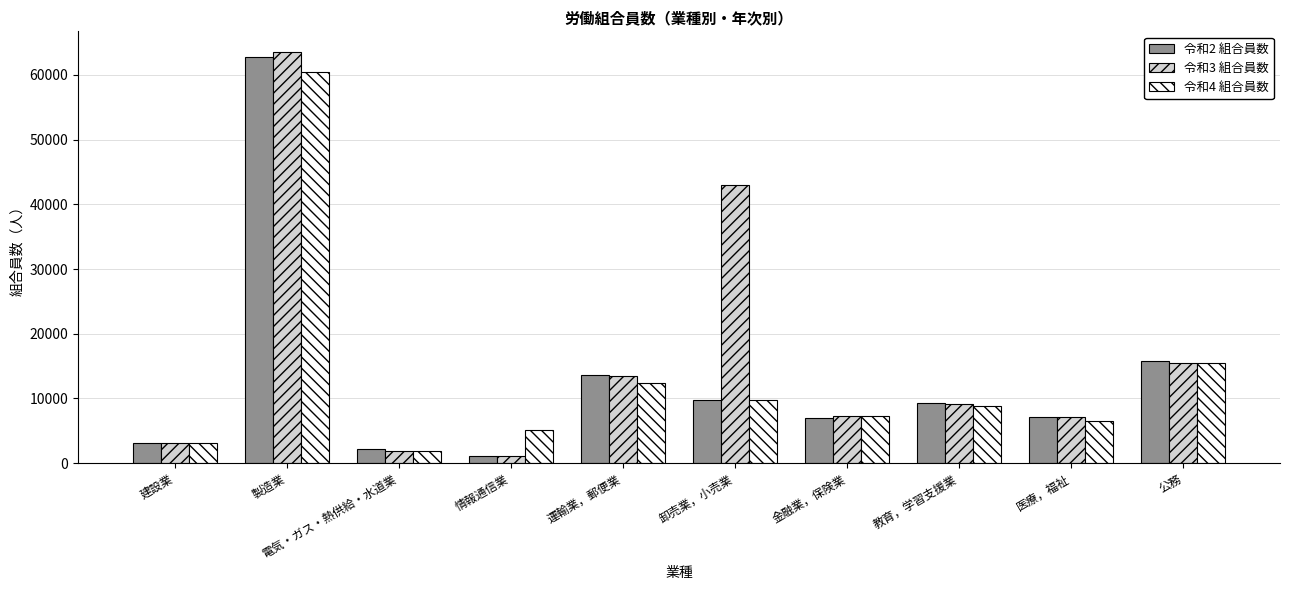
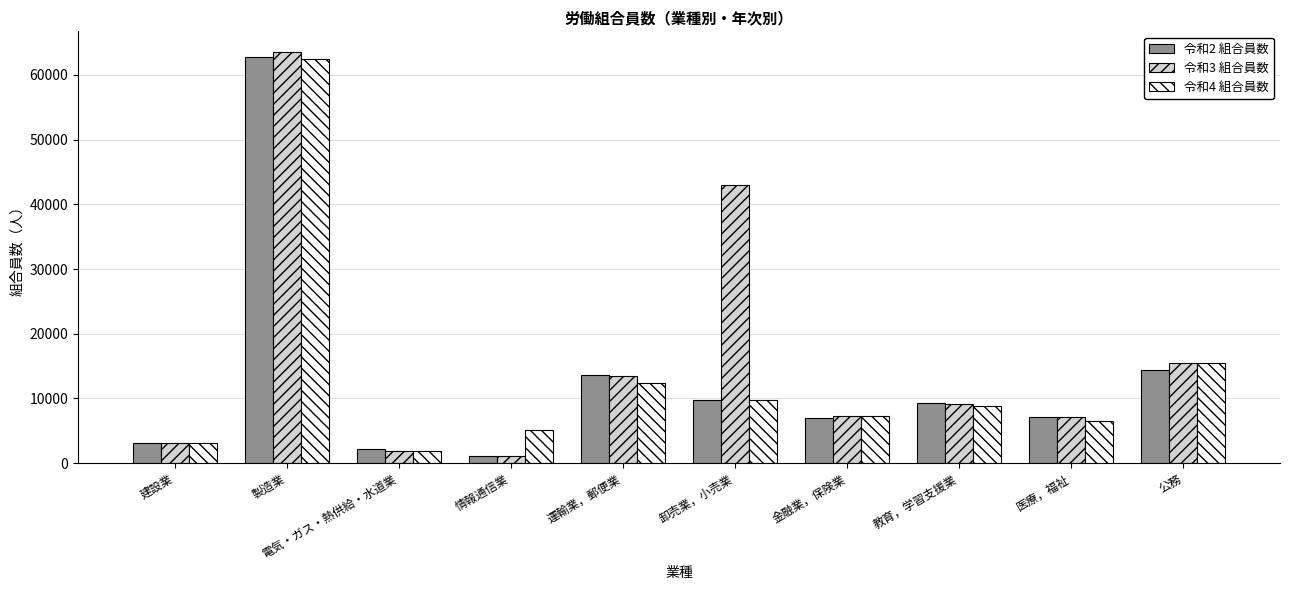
  {
    "令和2 組合員数": {
      "建設業": 3000,
      "製造業": 63000,
      "電気・ガス・熱供給・水道業": 2000,
      "情報通信業": 1000,
      "運輸業，郵便業": 14000,
      "卸売業，小売業": 10000,
      "金融業，保険業": 7000,
      "教育，学習支援業": 9000,
      "医療，福祉": 7000,
-     "公務": 16000
+     "公務": 14000
    },
    "令和3 組合員数": {
      "建設業": 3000,
      "製造業": 64000,
      "電気・ガス・熱供給・水道業": 2000,
      "情報通信業": 1000,
      "運輸業，郵便業": 13000,
      "卸売業，小売業": 43000,
      "金融業，保険業": 7000,
      "教育，学習支援業": 9000,
      "医療，福祉": 7000,
      "公務": 16000
    },
    "令和4 組合員数": {
      "建設業": 3000,
-     "製造業": 60000,
+     "製造業": 62000,
      "電気・ガス・熱供給・水道業": 2000,
      "情報通信業": 5000,
      "運輸業，郵便業": 12000,
      "卸売業，小売業": 10000,
      "金融業，保険業": 7000,
      "教育，学習支援業": 9000,
      "医療，福祉": 7000,
      "公務": 15000
    }
  }
